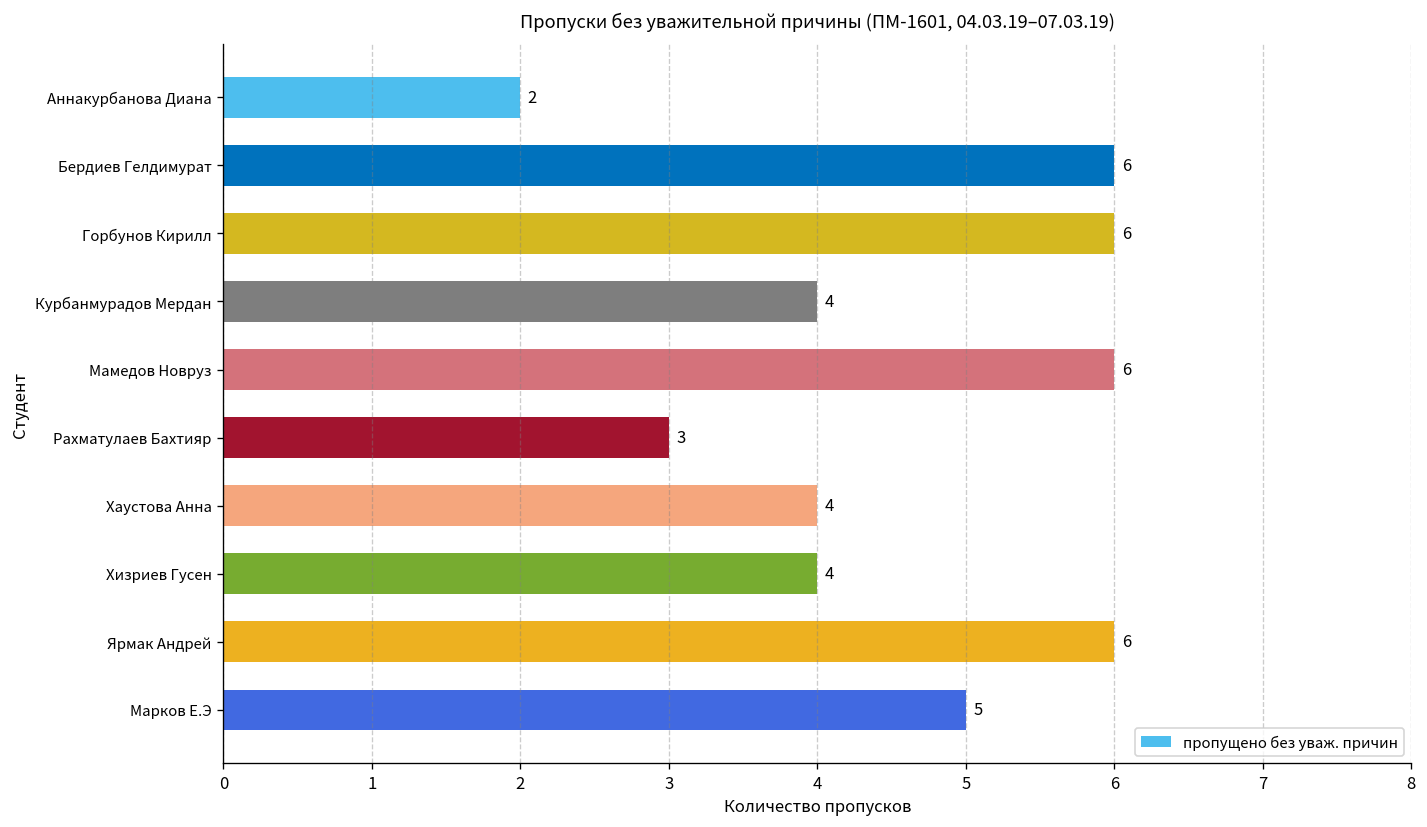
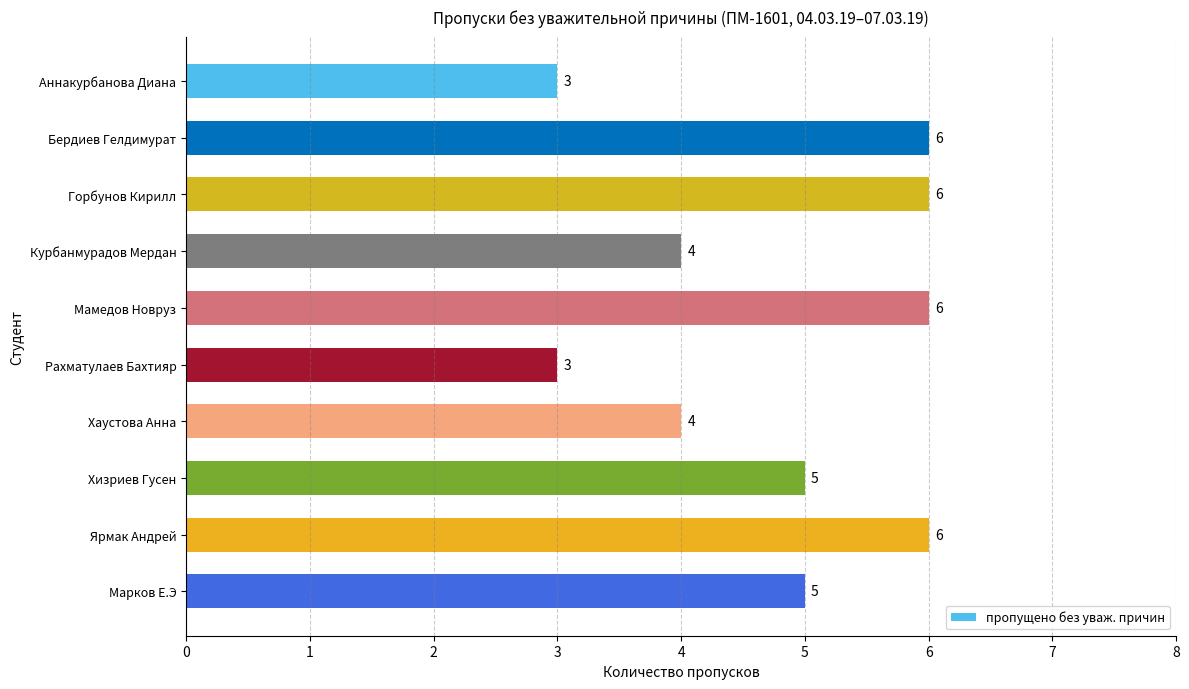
  {
-   "Аннакурбанова Диана": 2,
+   "Аннакурбанова Диана": 3,
    "Бердиев Гелдимурат": 6,
    "Горбунов Кирилл": 6,
    "Курбанмурадов Мердан": 4,
    "Мамедов Новруз": 6,
    "Рахматулаев Бахтияр": 3,
    "Хаустова Анна": 4,
-   "Хизриев Гусен": 4,
+   "Хизриев Гусен": 5,
    "Ярмак Андрей": 6,
    "Марков Е.Э": 5
  }
